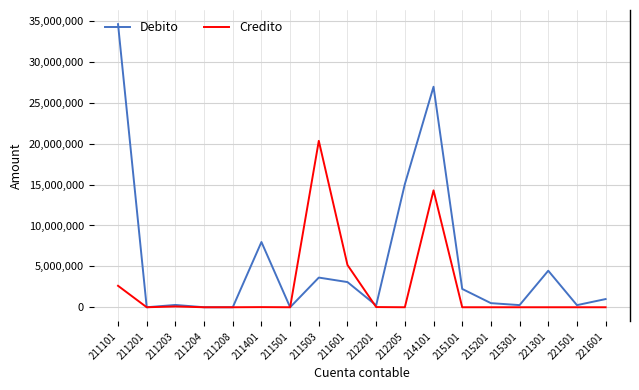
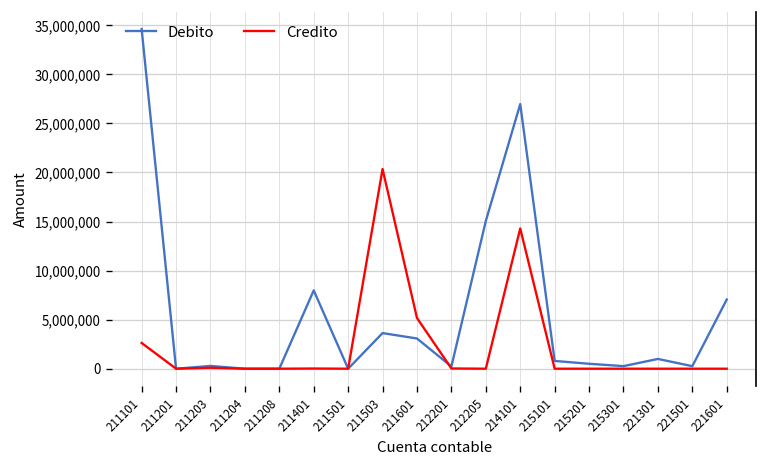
  {
    "Debito": {
      "211101": "35,000,000",
      "211401": "8,000,000",
      "211503": "4,000,000",
      "211601": "3,000,000",
      "212205": "15,000,000",
      "214101": "27,000,000",
-     "215101": "2,000,000",
+     "215101": "1,000,000",
      "215201": "1,000,000",
-     "221301": "4,000,000",
-     "221601": "1,000,000"
+     "221301": "1,000,000",
+     "221601": "7,000,000"
    },
    "Credito": {
      "211101": "3,000,000",
      "211401": "0",
      "211503": "20,000,000",
      "211601": "5,000,000",
      "212205": "0",
      "214101": "14,000,000",
      "215101": "0",
      "215201": "0",
      "221301": "0",
      "221601": "0"
    }
  }
